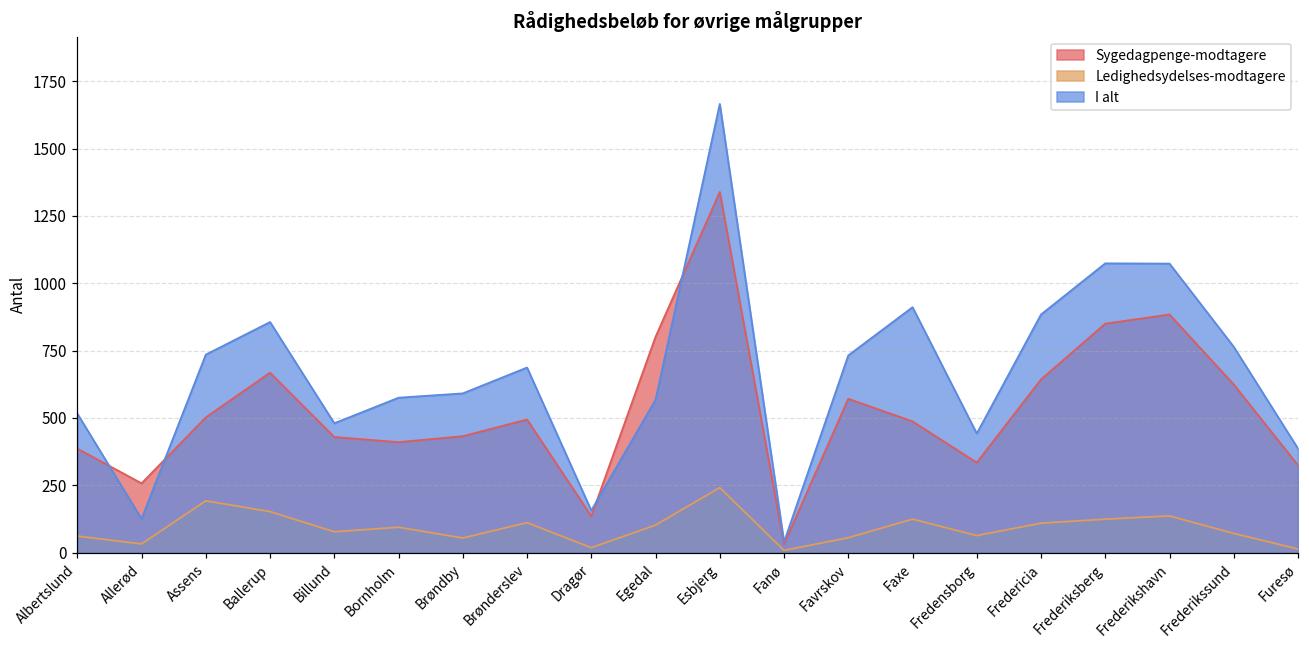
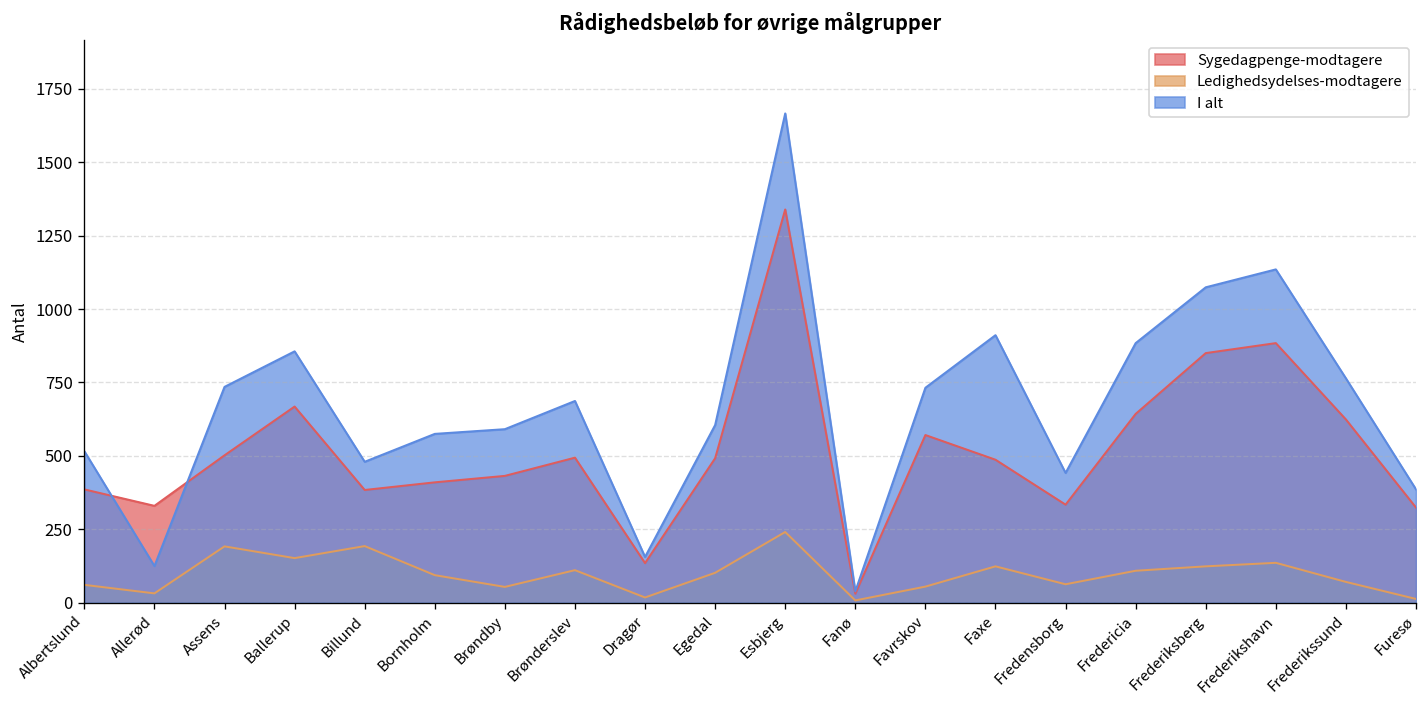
  {
    "Sygedagpenge-modtagere": {
      "Albertslund": 390,
-     "Allerød": 260,
+     "Allerød": 330,
      "Assens": 500,
      "Ballerup": 670,
-     "Billund": 430,
+     "Billund": 380,
      "Bornholm": 410,
      "Brøndby": 430,
      "Brønderslev": 490,
      "Dragør": 140,
-     "Egedal": 800,
+     "Egedal": 490,
      "Esbjerg": 1340,
      "Favrskov": 570,
      "Faxe": 490,
      "Fredensborg": 330,
      "Fredericia": 640,
      "Frederiksberg": 850,
      "Frederikshavn": 880,
      "Frederikssund": 620,
      "Furesø": 320
    },
    "Ledighedsydelses-modtagere": {
      "Albertslund": 60,
      "Allerød": 30,
      "Assens": 190,
      "Ballerup": 150,
-     "Billund": 80,
+     "Billund": 190,
      "Bornholm": 90,
      "Brøndby": 50,
      "Brønderslev": 110,
      "Dragør": 20,
      "Egedal": 100,
      "Esbjerg": 240,
      "Fanø": 10,
      "Favrskov": 60,
      "Faxe": 120,
      "Fredensborg": 60,
      "Fredericia": 110,
      "Frederiksberg": 120,
      "Frederikshavn": 140,
      "Frederikssund": 70,
      "Furesø": 10
    },
    "I alt": {
      "Albertslund": 520,
      "Allerød": 130,
      "Assens": 740,
      "Ballerup": 860,
      "Billund": 480,
      "Bornholm": 580,
      "Brøndby": 590,
      "Brønderslev": 690,
      "Dragør": 160,
-     "Egedal": 570,
+     "Egedal": 610,
      "Esbjerg": 1670,
      "Favrskov": 730,
      "Faxe": 910,
      "Fredensborg": 440,
      "Fredericia": 880,
      "Frederiksberg": 1070,
-     "Frederikshavn": 1070,
+     "Frederikshavn": 1140,
      "Frederikssund": 760,
      "Furesø": 390
    }
  }
